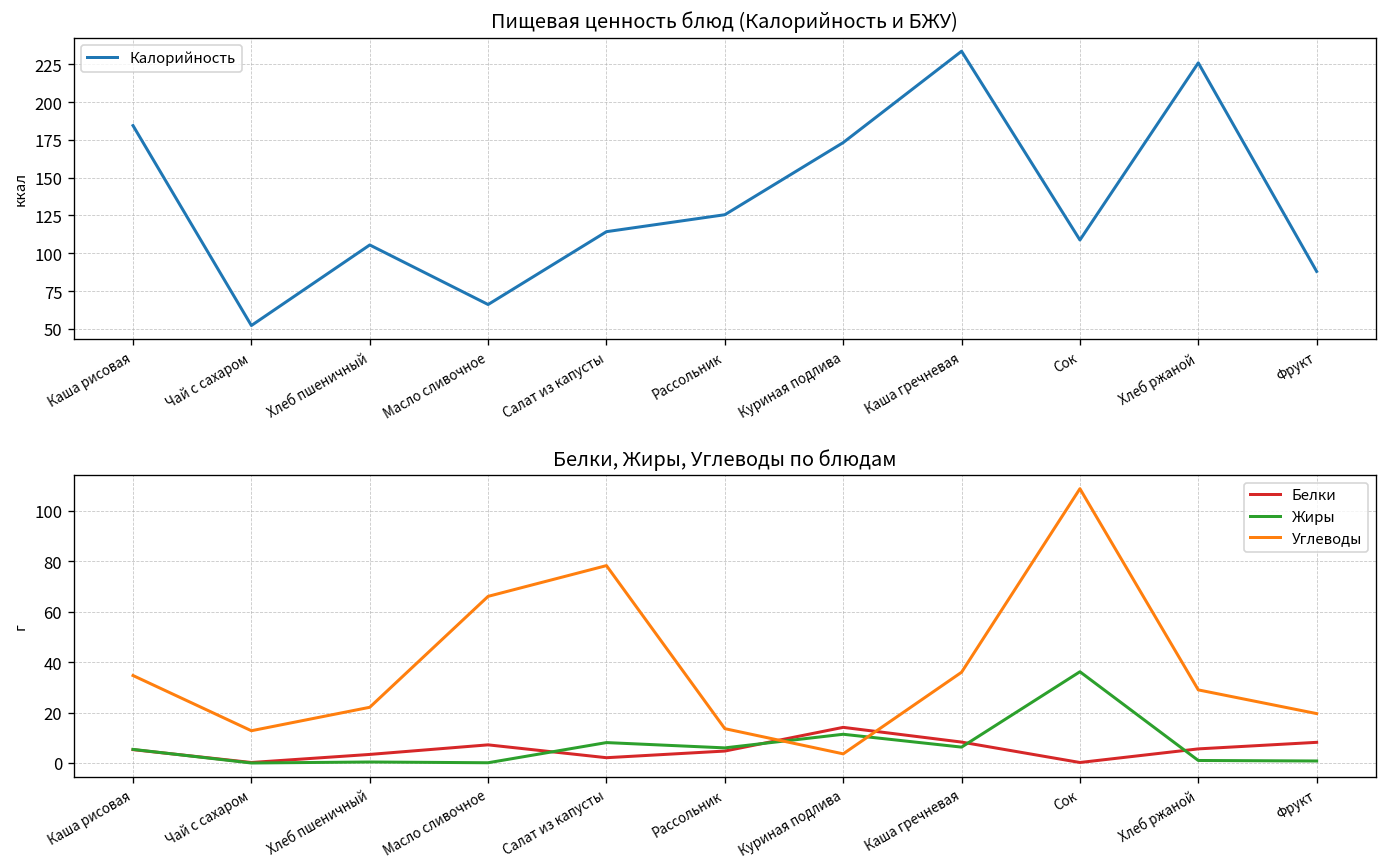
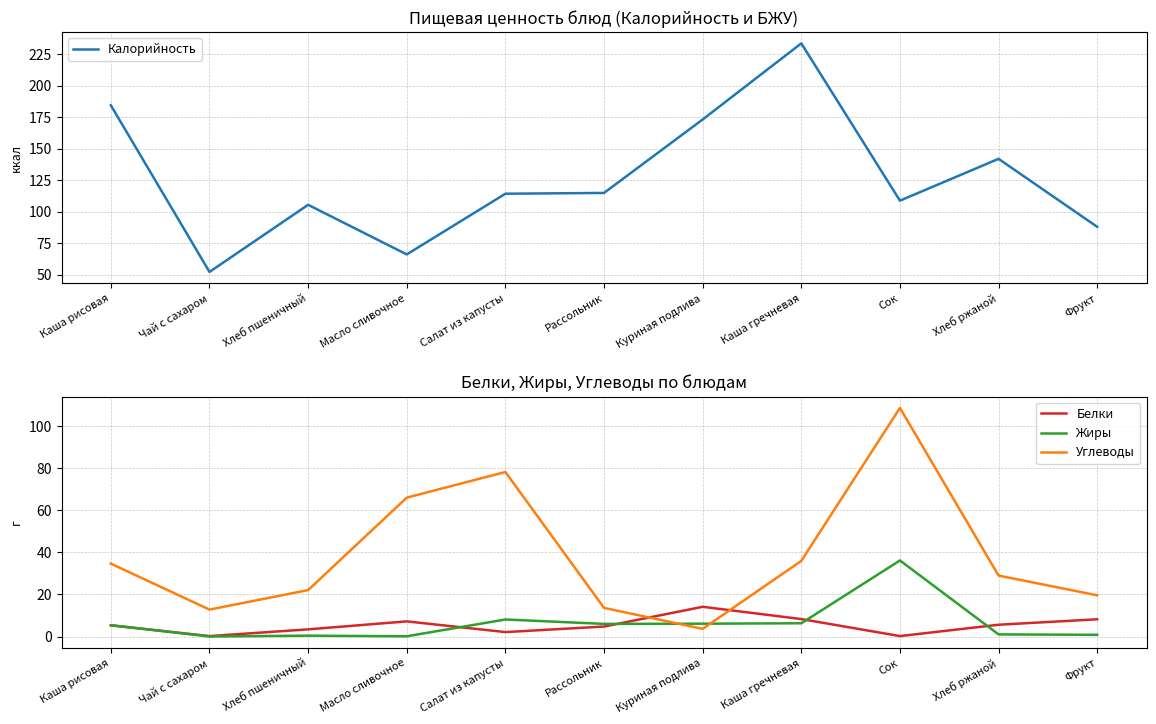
  {
    "Пищевая ценность блюд (Калорийность и БЖУ)": {
      "Каша рисовая": 185,
      "Чай с сахаром": 52,
      "Хлеб пшеничный": 106,
      "Масло сливочное": 66,
      "Салат из капусты": 114,
-     "Рассольник": 126,
+     "Рассольник": 115,
      "Куриная подлива": 173,
      "Каша гречневая": 234,
      "Сок": 109,
-     "Хлеб ржаной": 226,
+     "Хлеб ржаной": 142,
      "Фрукт": 88
    },
    "Белки, Жиры, Углеводы по блюдам": {
      "Белки": {
        "Хлеб пшеничный": 3,
        "Масло сливочное": 7,
        "Салат из капусты": 2,
        "Рассольник": 5,
        "Куриная подлива": 14,
        "Каша гречневая": 8,
        "Сок": 0,
        "Хлеб ржаной": 6,
        "Фрукт": 8
      },
      "Жиры": {
        "Хлеб пшеничный": 0,
        "Масло сливочное": 0,
        "Салат из капусты": 8,
        "Рассольник": 6,
-       "Куриная подлива": 11,
+       "Куриная подлива": 6,
        "Каша гречневая": 6,
        "Сок": 36,
        "Хлеб ржаной": 1,
        "Фрукт": 1
      },
      "Углеводы": {
        "Каша рисовая": 35,
        "Чай с сахаром": 13,
        "Хлеб пшеничный": 22,
        "Масло сливочное": 66,
        "Салат из капусты": 78,
        "Рассольник": 14,
        "Куриная подлива": 4,
        "Каша гречневая": 36,
        "Сок": 109,
        "Хлеб ржаной": 29,
        "Фрукт": 20
      }
    }
  }
